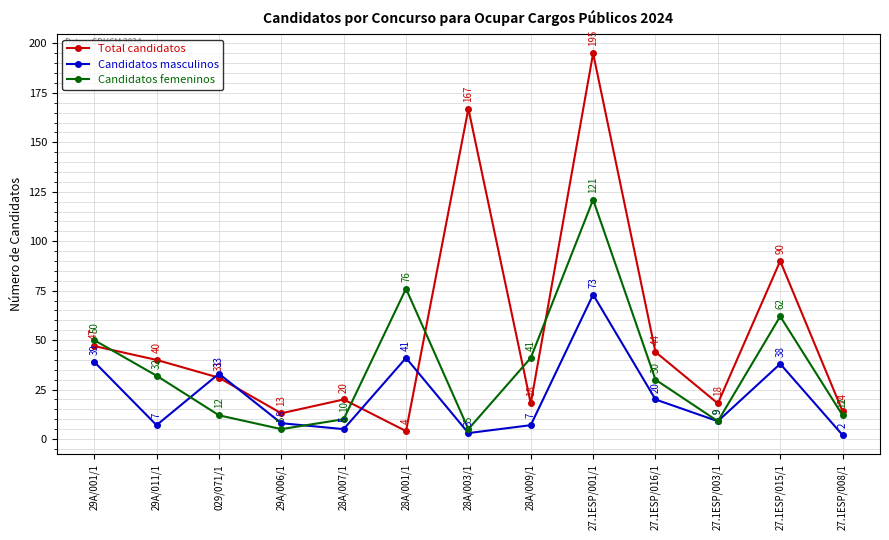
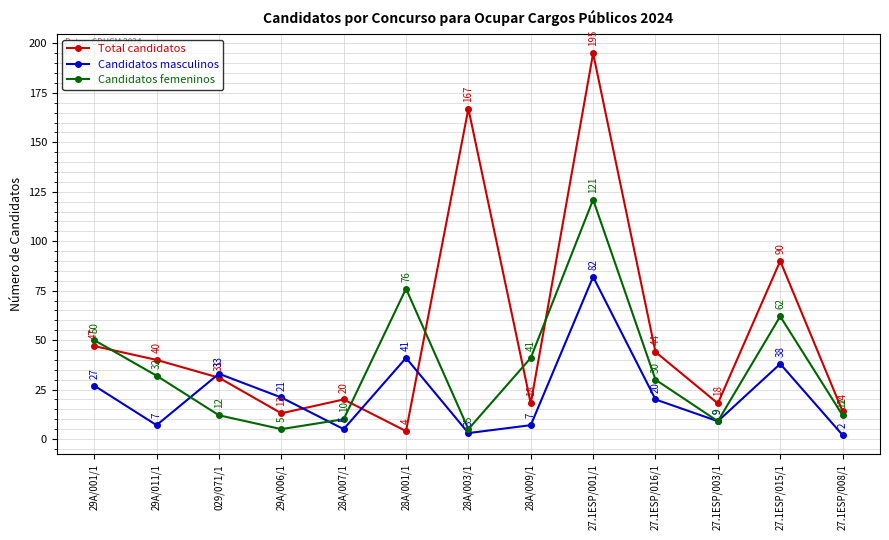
  {
    "Total candidatos": {
      "29A/011/1": 40,
      "28A/007/1": 20,
      "28A/001/1": 4,
      "28A/003/1": 167,
      "28A/009/1": 18,
      "27.1ESP/001/1": 195,
      "27.1ESP/016/1": 44,
      "27.1ESP/003/1": 18,
      "27.1ESP/015/1": 90
    },
    "Candidatos masculinos": {
-     "29A/001/1": 39,
+     "29A/001/1": 27,
      "29A/011/1": 7,
-     "29A/006/1": 8,
+     "29A/006/1": 21,
      "28A/001/1": 41,
      "28A/009/1": 7,
-     "27.1ESP/001/1": 73,
+     "27.1ESP/001/1": 82,
      "27.1ESP/015/1": 38,
      "27.1ESP/008/1": 2
    },
    "Candidatos femeninos": {
      "029/071/1": 12,
      "29A/006/1": 5,
      "28A/001/1": 76,
      "28A/009/1": 41,
      "27.1ESP/001/1": 121,
      "27.1ESP/016/1": 30,
      "27.1ESP/015/1": 62
    }
  }
